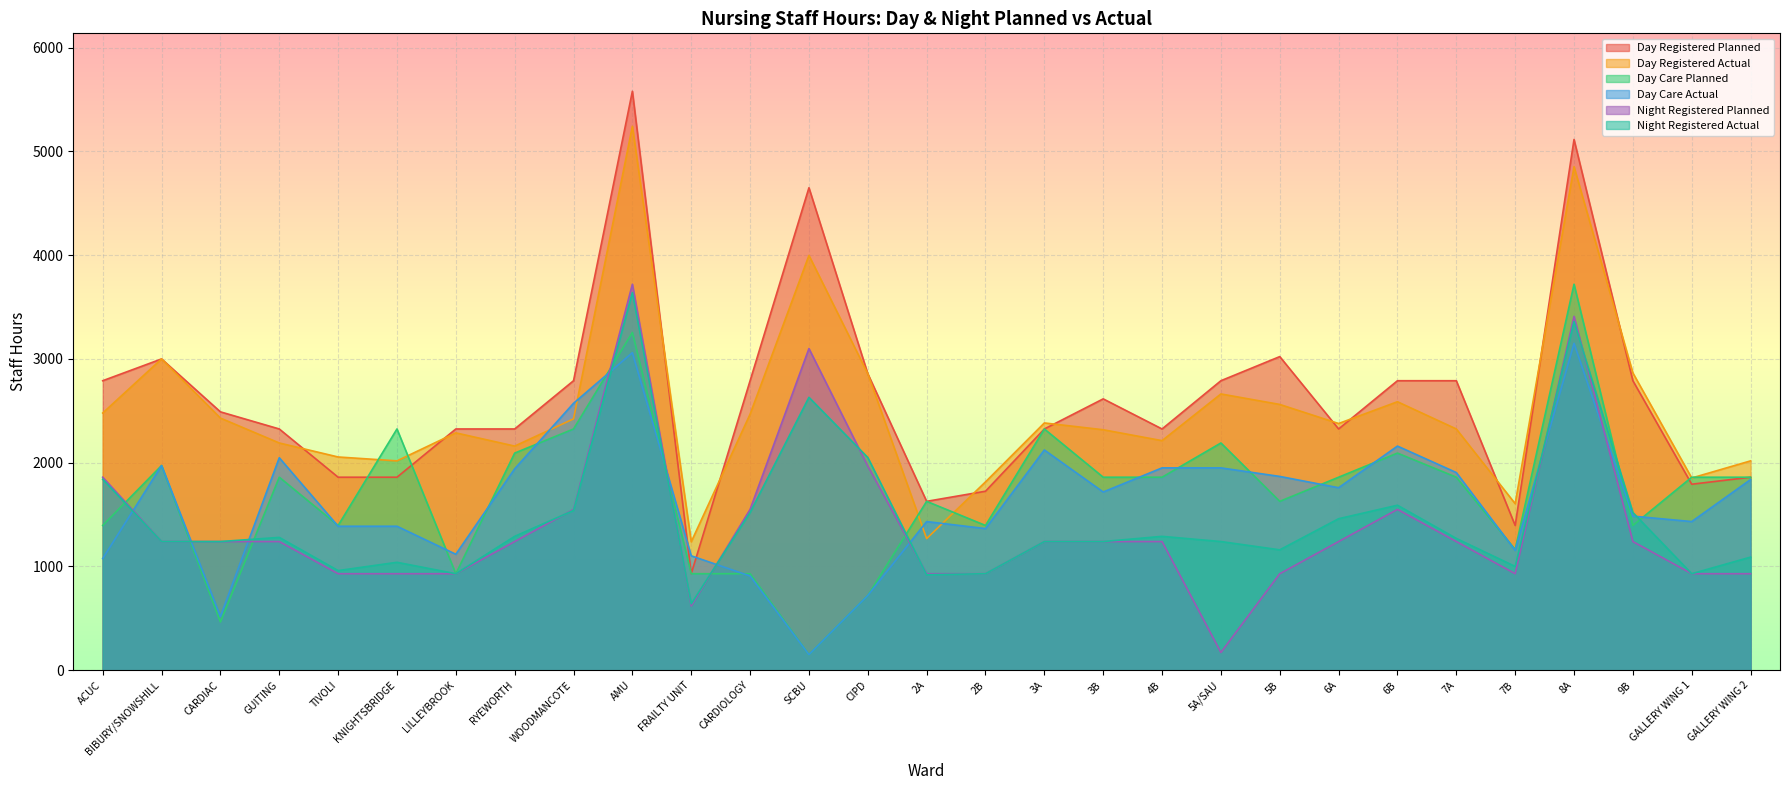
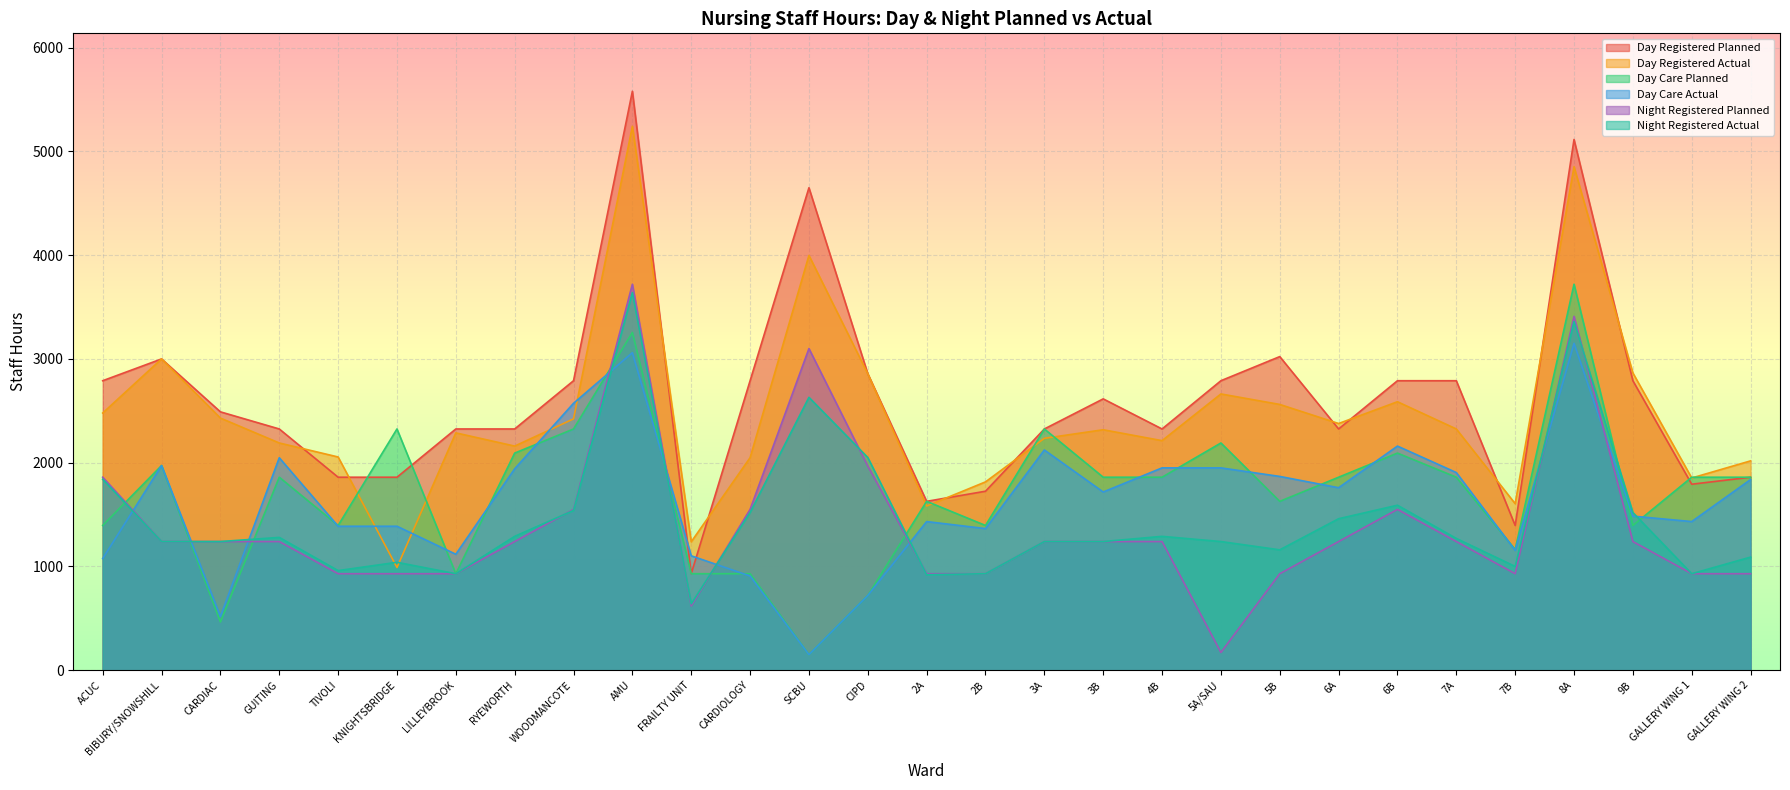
  {
    "Day Registered Planned": {
      "ACUC": 2790,
      "CARDIAC": 2490,
      "GUITING": 2330,
      "TIVOLI": 1860,
      "KNIGHTSBRIDGE": 1860,
      "LILLEYBROOK": 2330,
      "RYEWORTH": 2330,
      "WOODMANCOTE": 2790,
      "AMU": 5580,
      "CARDIOLOGY": 2790,
      "SCBU": 4650,
      "2B": 1730,
      "3B": 2620,
      "4B": 2330,
      "5A/SAU": 2790,
      "5B": 3020,
      "6A": 2330,
      "6B": 2790,
      "7A": 2790,
      "7B": 1400,
      "8A": 5120,
      "9B": 2790,
      "GALLERY WING 1": 1790
    },
    "Day Registered Actual": {
      "ACUC": 2480,
      "CARDIAC": 2430,
      "GUITING": 2190,
      "TIVOLI": 2060,
-     "KNIGHTSBRIDGE": 2020,
+     "KNIGHTSBRIDGE": 990,
      "LILLEYBROOK": 2290,
      "RYEWORTH": 2160,
      "WOODMANCOTE": 2420,
      "AMU": 5240,
      "FRAILTY UNIT": 1240,
-     "CARDIOLOGY": 2470,
+     "CARDIOLOGY": 2050,
      "SCBU": 4000,
-     "2A": 1270,
+     "2A": 1580,
      "2B": 1820,
-     "3A": 2380,
+     "3A": 2240,
      "3B": 2320,
      "4B": 2210,
      "5A/SAU": 2660,
      "5B": 2560,
      "6A": 2380,
      "6B": 2590,
      "7A": 2330,
      "7B": 1610,
      "8A": 4850,
      "9B": 2870,
      "GALLERY WING 2": 2020
    },
    "Day Care Actual": {
      "ACUC": 1080,
      "CARDIAC": 520,
      "GUITING": 2050,
      "KNIGHTSBRIDGE": 1390,
      "LILLEYBROOK": 1120,
      "RYEWORTH": 1940,
      "WOODMANCOTE": 2570,
      "AMU": 3060,
      "FRAILTY UNIT": 1100,
      "2A": 1430,
      "2B": 1370,
      "3A": 2120,
      "3B": 1720,
      "4B": 1950,
      "5A/SAU": 1950,
      "5B": 1870,
      "6A": 1760,
      "6B": 2160,
      "7A": 1910,
      "8A": 3150,
      "9B": 1490,
      "GALLERY WING 1": 1430
    },
    "Night Registered Planned": {
      "GUITING": 1240,
      "TIVOLI": 930,
      "KNIGHTSBRIDGE": 930,
      "RYEWORTH": 1240,
      "AMU": 3720,
      "CARDIOLOGY": 1550,
      "SCBU": 3100,
      "CIPD": 1970,
      "4B": 1240,
      "5A/SAU": 170,
      "5B": 930,
      "6A": 1240,
      "6B": 1550,
      "7A": 1240,
      "7B": 930,
      "8A": 3410,
      "9B": 1240,
      "GALLERY WING 2": 930
    }
  }
